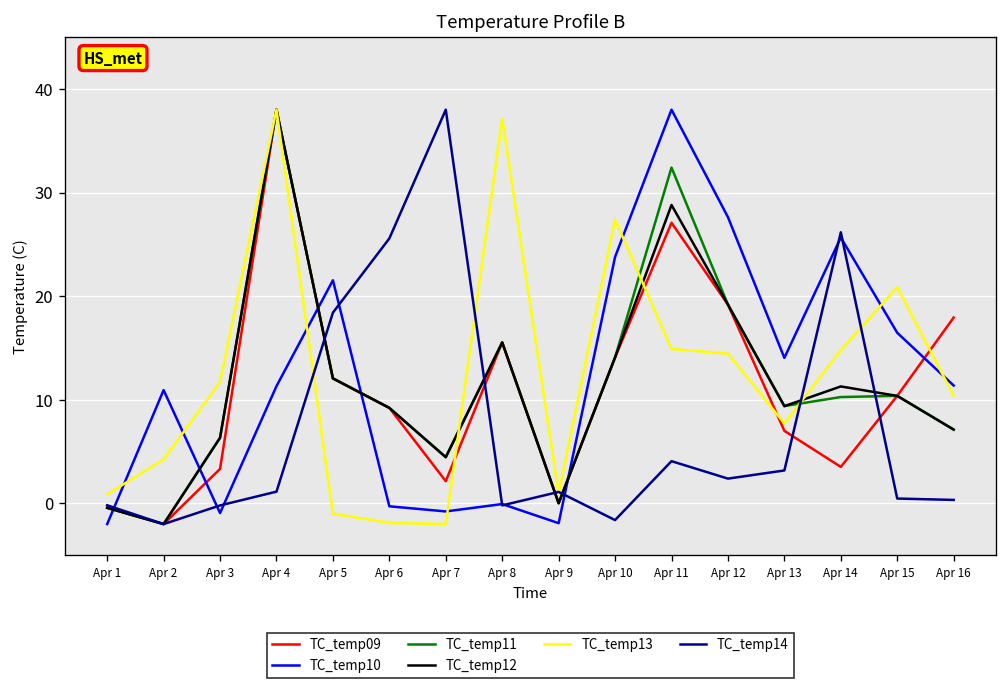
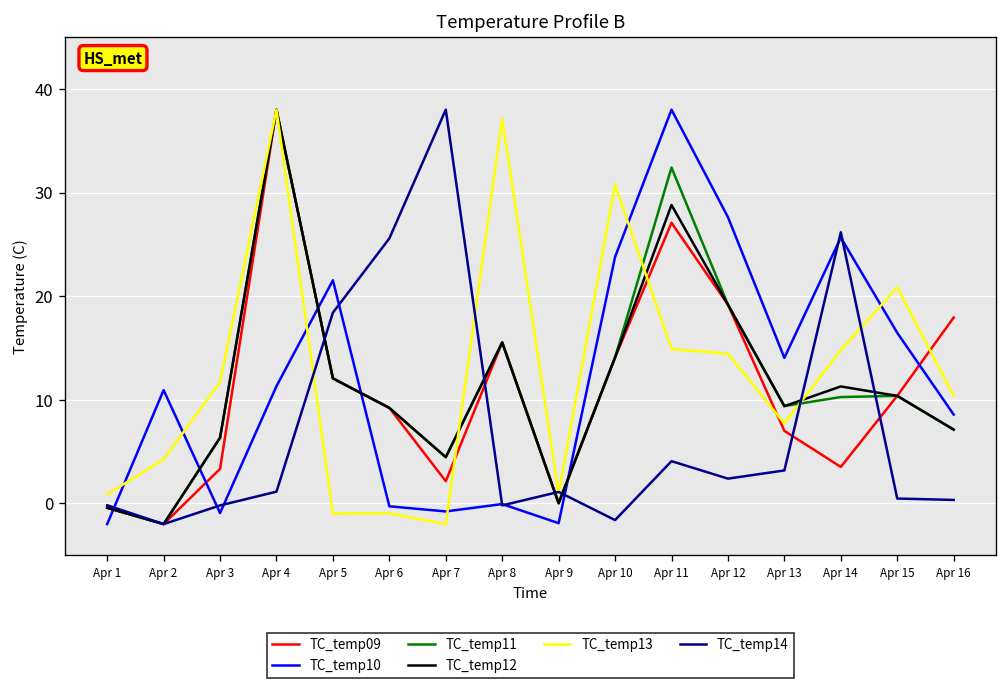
  {
    "TC_temp09": {
      "Apr 3": 3,
      "Apr 7": 2,
      "Apr 11": 27,
      "Apr 13": 7,
      "Apr 14": 4,
      "Apr 16": 18
    },
    "TC_temp10": {
      "Apr 1": -2,
      "Apr 2": 11,
      "Apr 3": -1,
      "Apr 4": 11,
      "Apr 5": 22,
      "Apr 6": 0,
      "Apr 7": -1,
      "Apr 9": -2,
      "Apr 10": 24,
      "Apr 11": 38,
      "Apr 12": 28,
      "Apr 13": 14,
      "Apr 14": 26,
      "Apr 15": 16,
-     "Apr 16": 11
+     "Apr 16": 9
    },
    "TC_temp11": {
      "Apr 11": 32,
      "Apr 14": 10
    },
    "TC_temp12": {
      "Apr 11": 29,
      "Apr 14": 11
    },
    "TC_temp13": {
      "Apr 1": 1,
      "Apr 2": 4,
      "Apr 3": 12,
      "Apr 5": -1,
-     "Apr 6": -2,
+     "Apr 6": -1,
      "Apr 7": -2,
      "Apr 8": 37,
-     "Apr 10": 27,
+     "Apr 10": 31,
      "Apr 11": 15,
      "Apr 12": 14,
      "Apr 13": 8,
      "Apr 14": 15,
      "Apr 15": 21,
      "Apr 16": 10
    },
    "TC_temp14": {
      "Apr 3": 0,
      "Apr 4": 1,
      "Apr 5": 18,
      "Apr 6": 26,
      "Apr 7": 38,
      "Apr 10": -2,
      "Apr 11": 4,
      "Apr 12": 2,
      "Apr 13": 3,
      "Apr 14": 26,
      "Apr 15": 0,
      "Apr 16": 0
    }
  }
